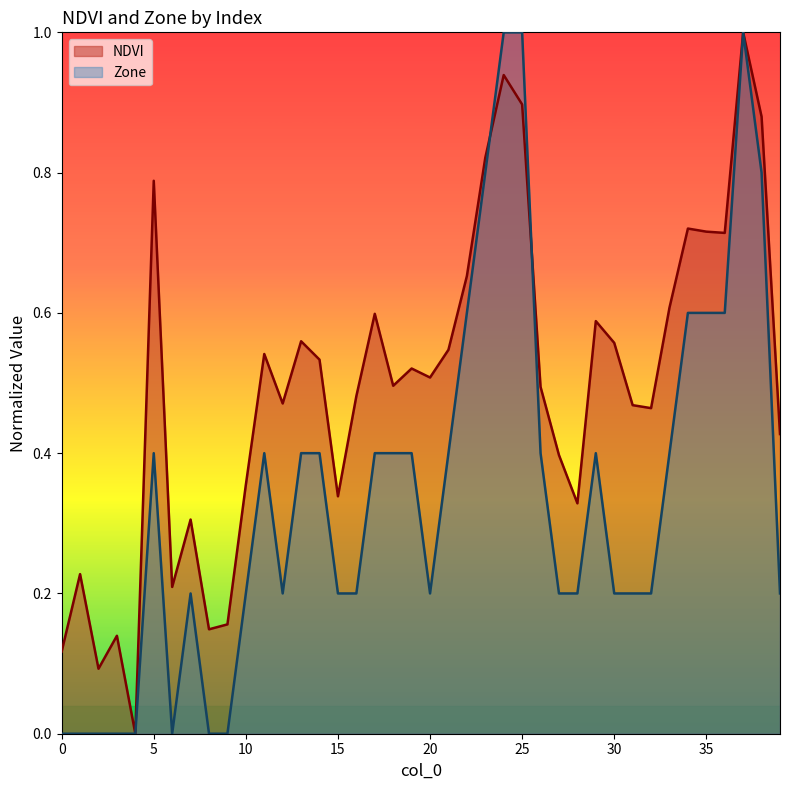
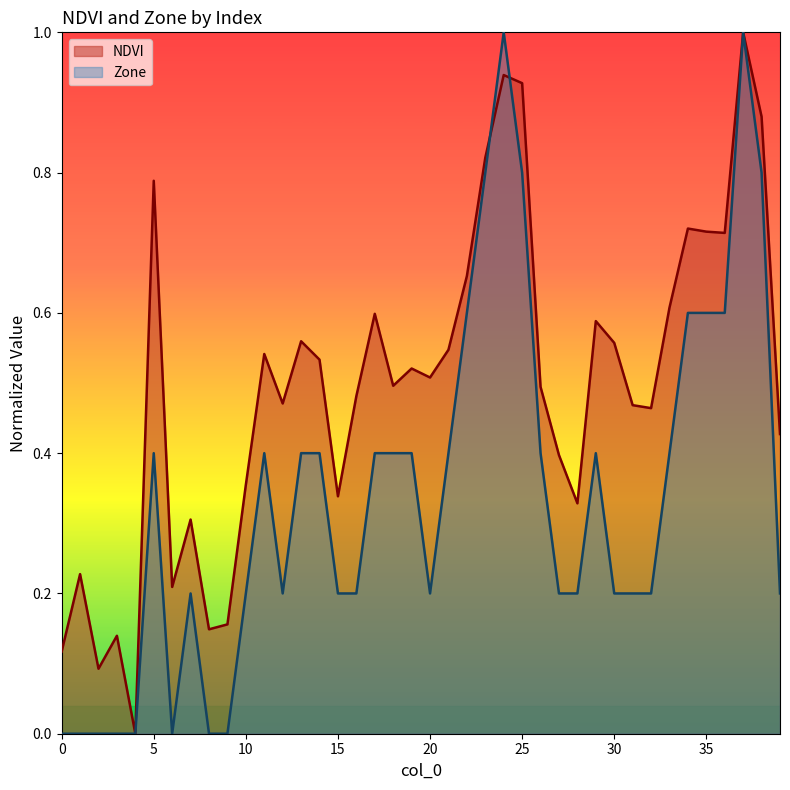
  {
    "NDVI": {
      "0": 0.12,
      "5": 0.79,
      "10": 0.35,
      "15": 0.34,
      "20": 0.51,
-     "25": 0.90,
+     "25": 0.93,
      "30": 0.56,
      "35": 0.72
    },
    "Zone": {
      "5": 0.40,
      "10": 0.20,
      "15": 0.20,
      "20": 0.20,
-     "25": 1.00,
+     "25": 0.80,
      "30": 0.20,
      "35": 0.60
    }
  }
